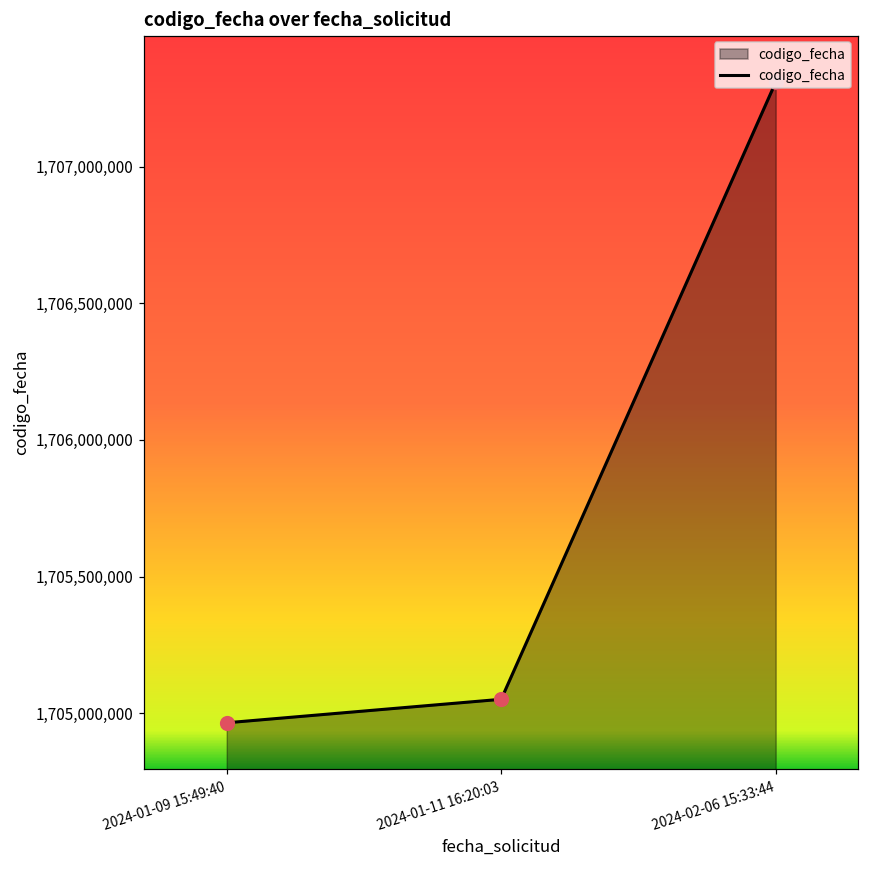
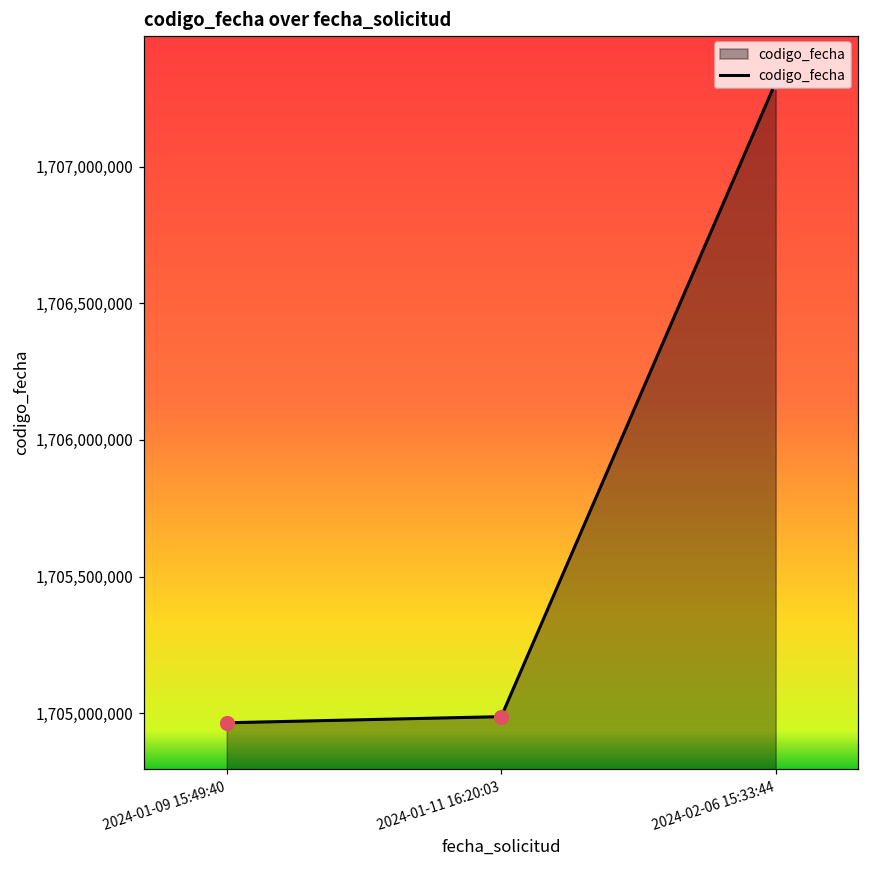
  {
    "2024-01-09 15:49:40": "1,704,970,000",
-   "2024-01-11 16:20:03": "1,705,050,000"
+   "2024-01-11 16:20:03": "1,704,990,000"
  }
